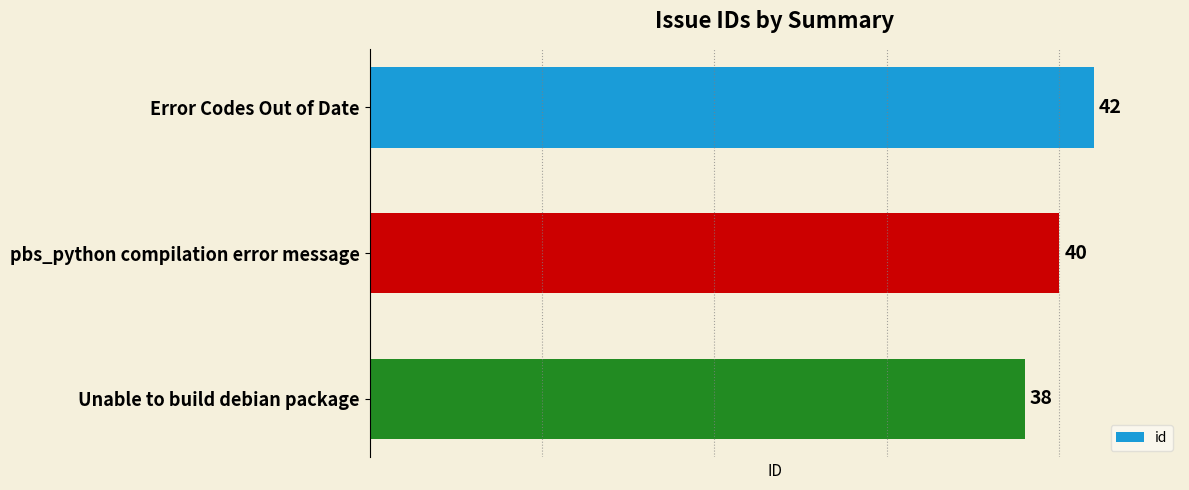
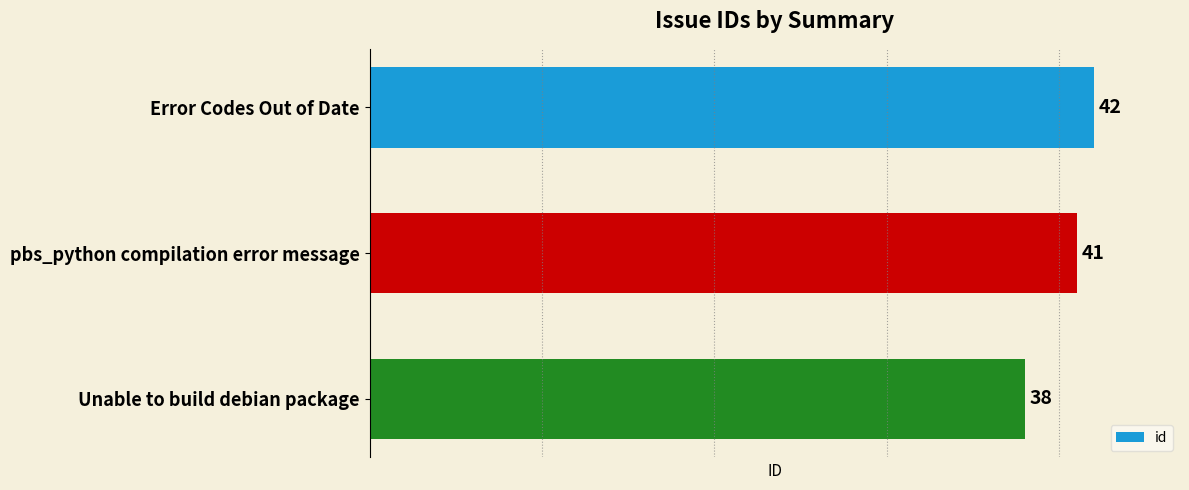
  {
    "Error Codes Out of Date": 42,
-   "pbs_python compilation error message": 40,
+   "pbs_python compilation error message": 41,
    "Unable to build debian package": 38
  }
